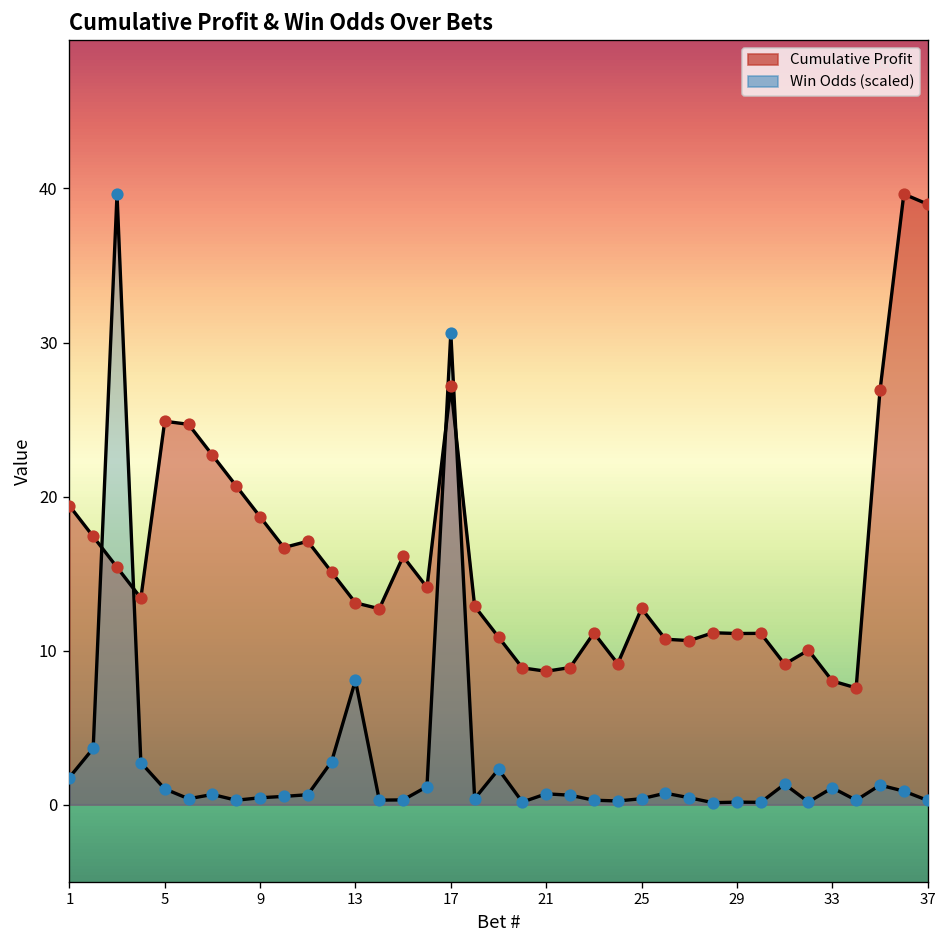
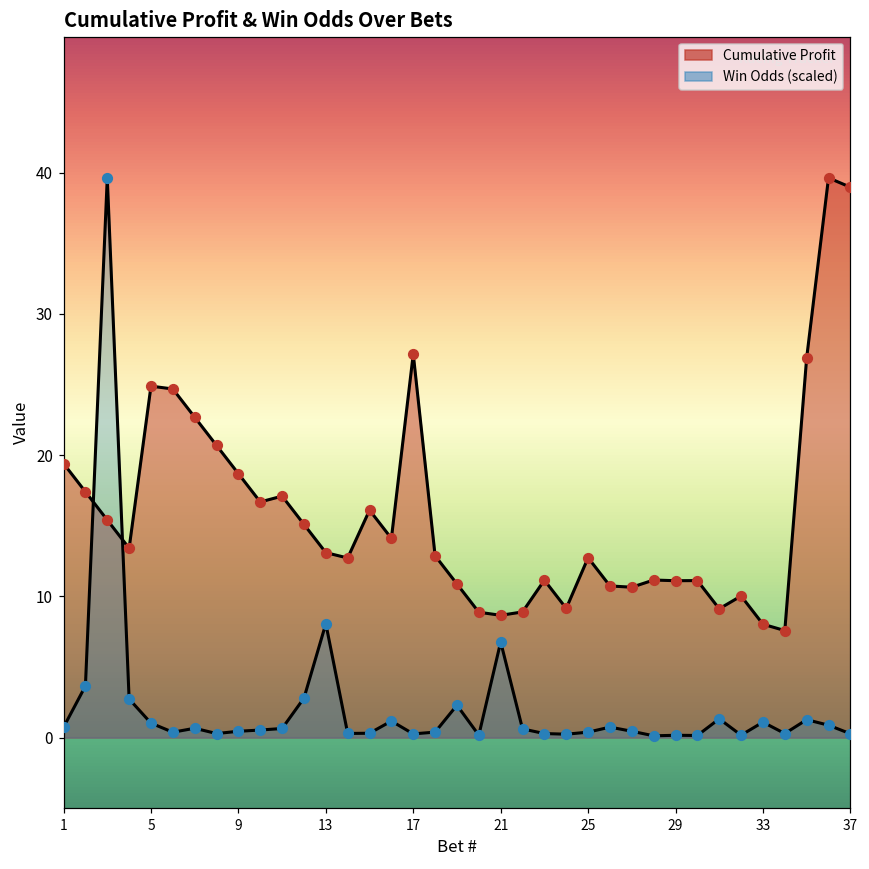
  {
    "Cumulative Profit": {
      "1": 19.4,
      "5": 24.9,
      "9": 18.7,
      "13": 13.1,
      "17": 27.2,
      "21": 8.7,
      "25": 12.7,
      "29": 11.1,
      "33": 8.0,
      "37": 39.0
    },
    "Win Odds (scaled)": {
-     "1": 1.8,
+     "1": 0.7,
      "5": 1.0,
      "9": 0.4,
      "13": 8.1,
-     "17": 30.6,
-     "21": 0.7,
+     "17": 0.3,
+     "21": 6.8,
      "25": 0.4,
      "29": 0.2,
      "33": 1.1,
      "37": 0.3
    }
  }
